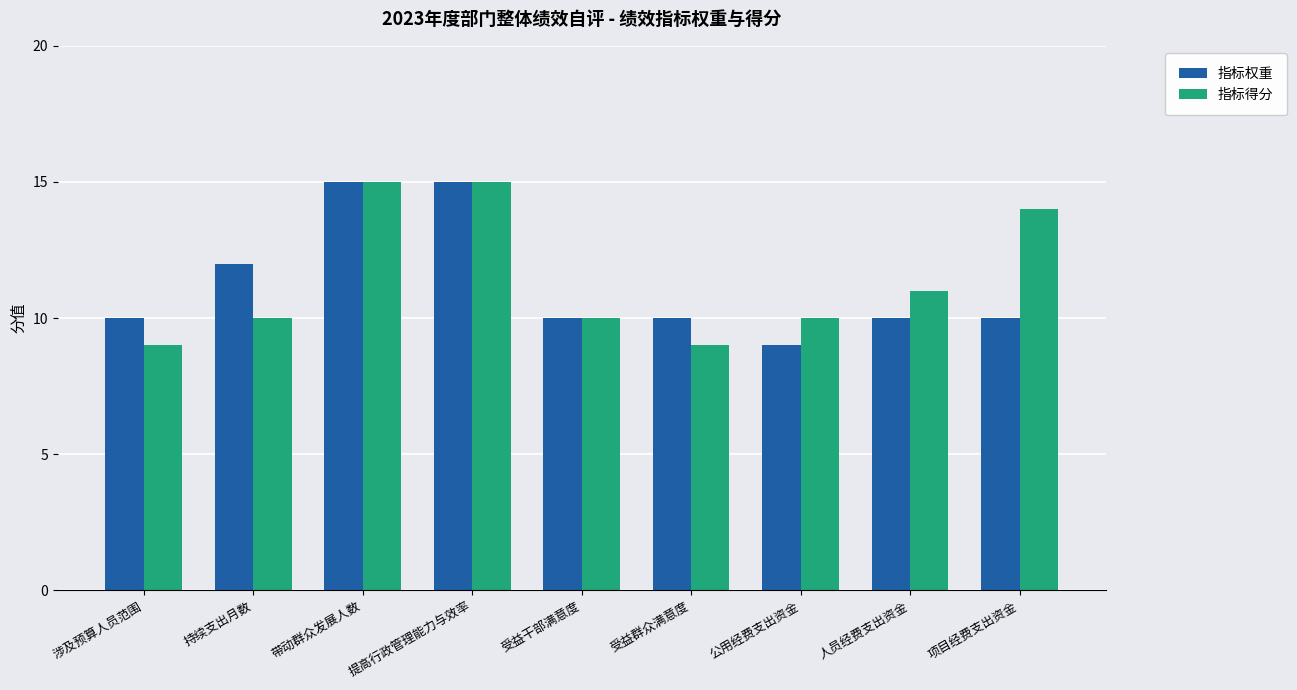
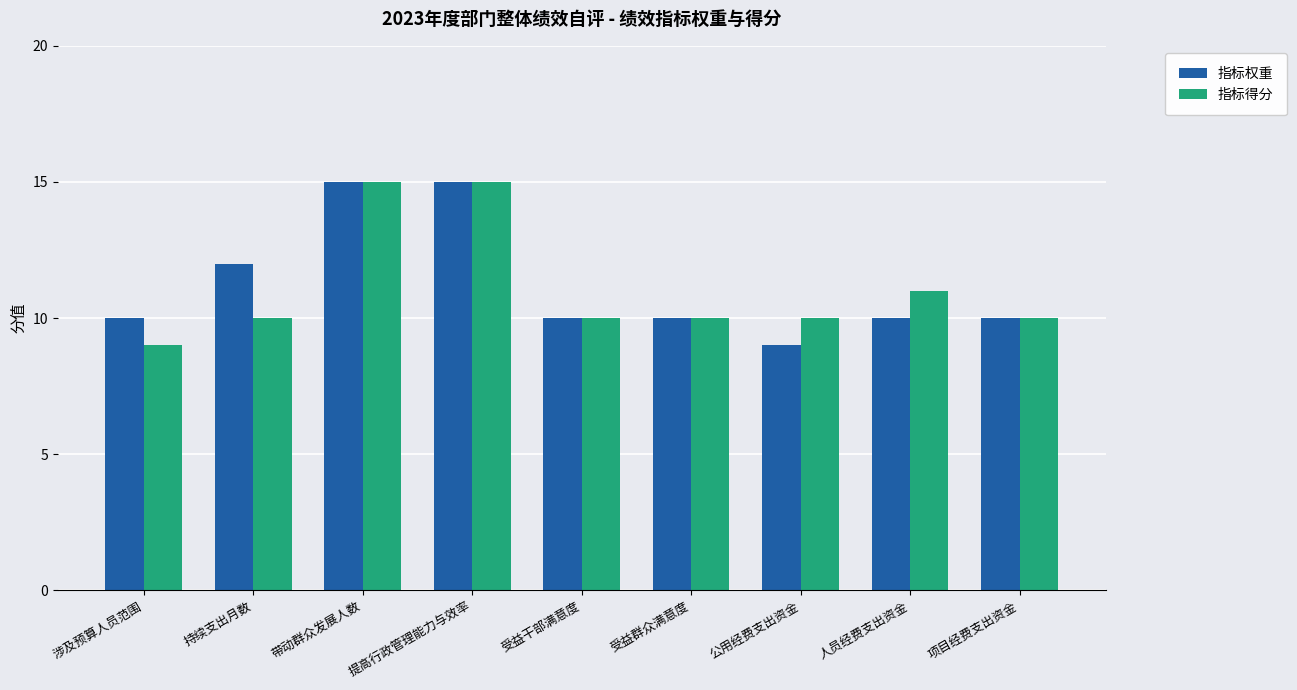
  {
    "指标权重": {
      "涉及预算人员范围": 10,
      "持续支出月数": 12,
      "带动群众发展人数": 15,
      "提高行政管理能力与效率": 15,
      "受益干部满意度": 10,
      "受益群众满意度": 10,
      "公用经费支出资金": 9,
      "人员经费支出资金": 10,
      "项目经费支出资金": 10
    },
    "指标得分": {
      "涉及预算人员范围": 9,
      "持续支出月数": 10,
      "带动群众发展人数": 15,
      "提高行政管理能力与效率": 15,
      "受益干部满意度": 10,
-     "受益群众满意度": 9,
+     "受益群众满意度": 10,
      "公用经费支出资金": 10,
      "人员经费支出资金": 11,
-     "项目经费支出资金": 14
+     "项目经费支出资金": 10
    }
  }
